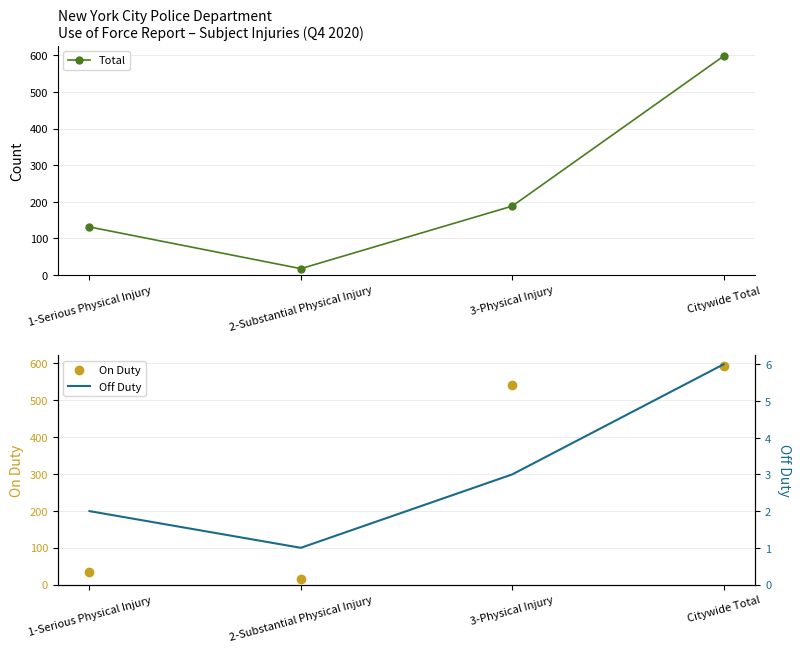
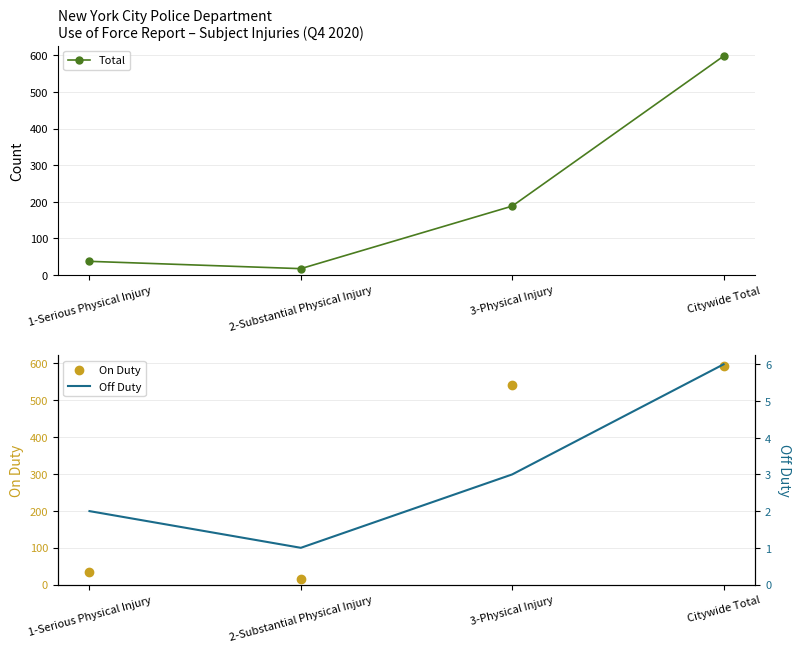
  {
    "New York City Police Department Use of Force Report – Subject Injuries (Q4 2020)": {
-     "1-Serious Physical Injury": 130,
+     "1-Serious Physical Injury": 40,
      "2-Substantial Physical Injury": 20,
      "3-Physical Injury": 190,
      "Citywide Total": 600
    }
  }
